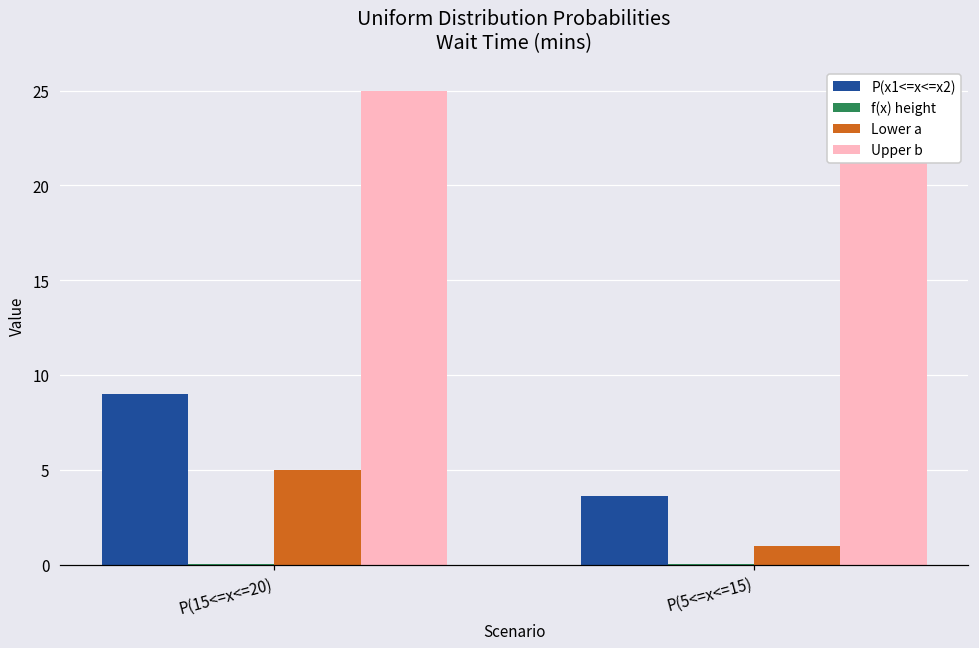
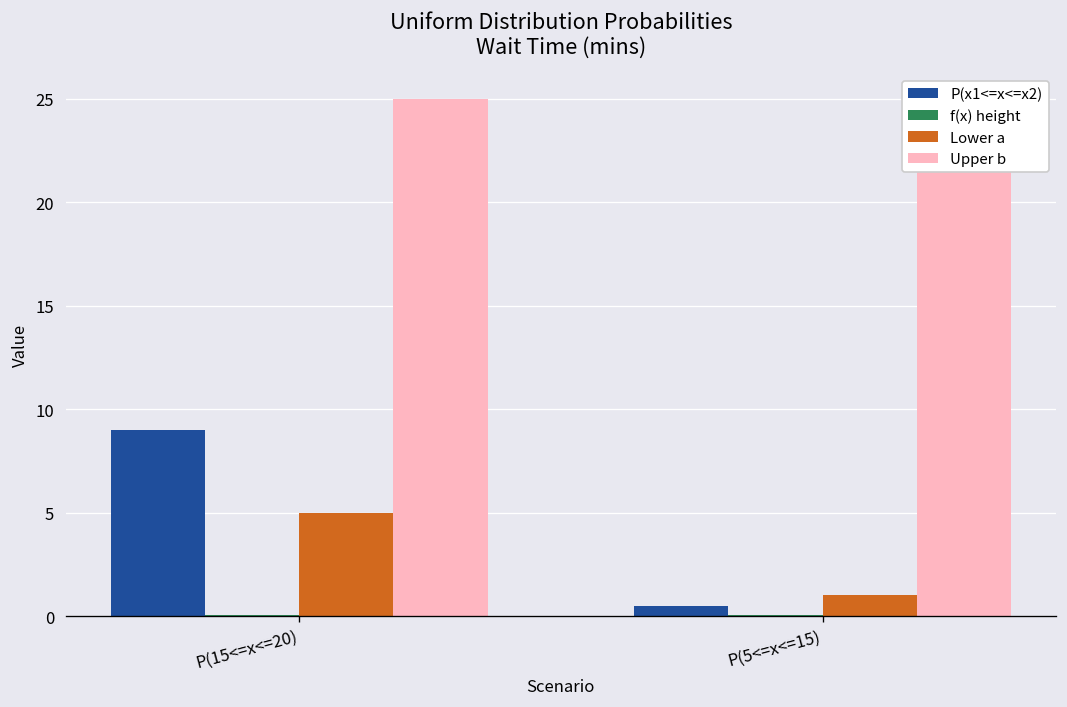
  {
    "P(x1<=x<=x2)": {
      "P(15<=x<=20)": 9.0,
-     "P(5<=x<=15)": 3.6
+     "P(5<=x<=15)": 0.5
    },
    "Lower a": {
      "P(15<=x<=20)": 5.0,
      "P(5<=x<=15)": 1.0
    },
    "Upper b": {
      "P(15<=x<=20)": 25.0
    }
  }
